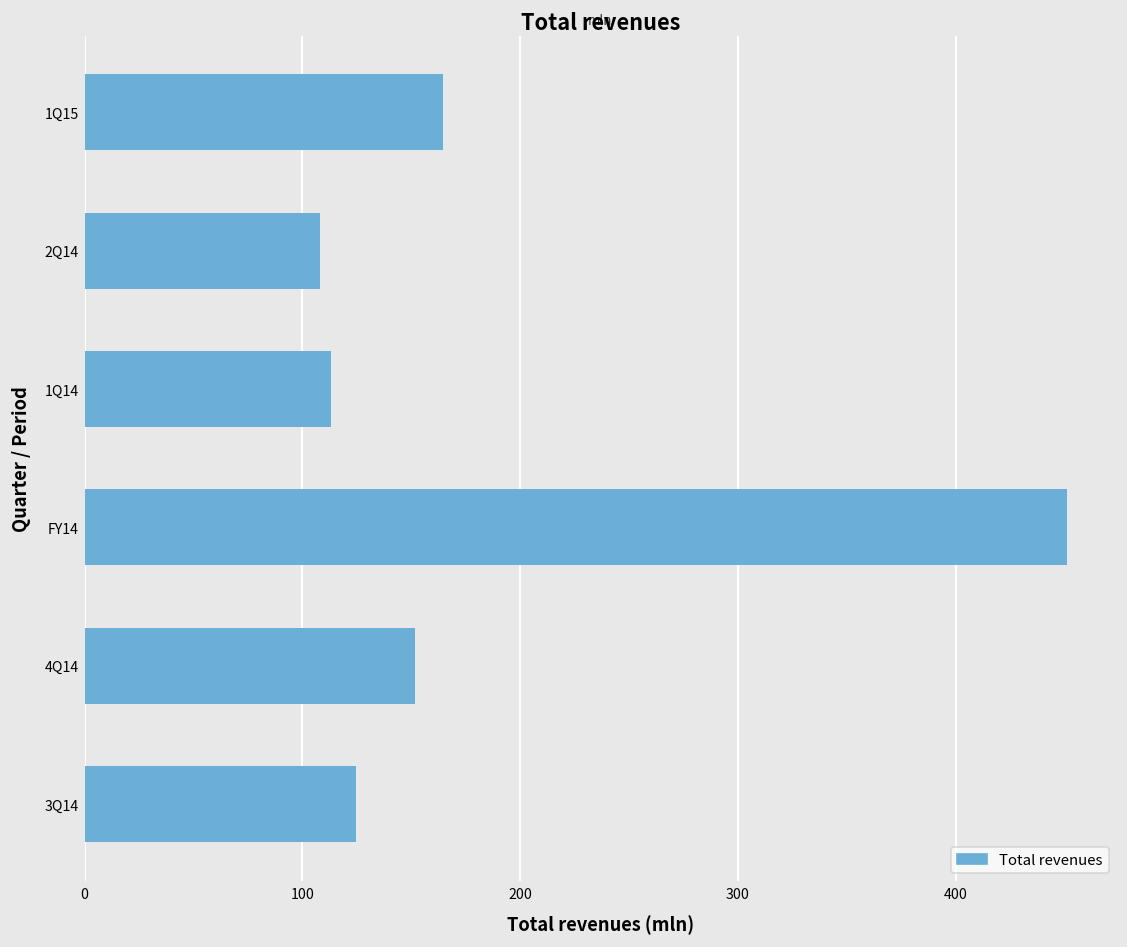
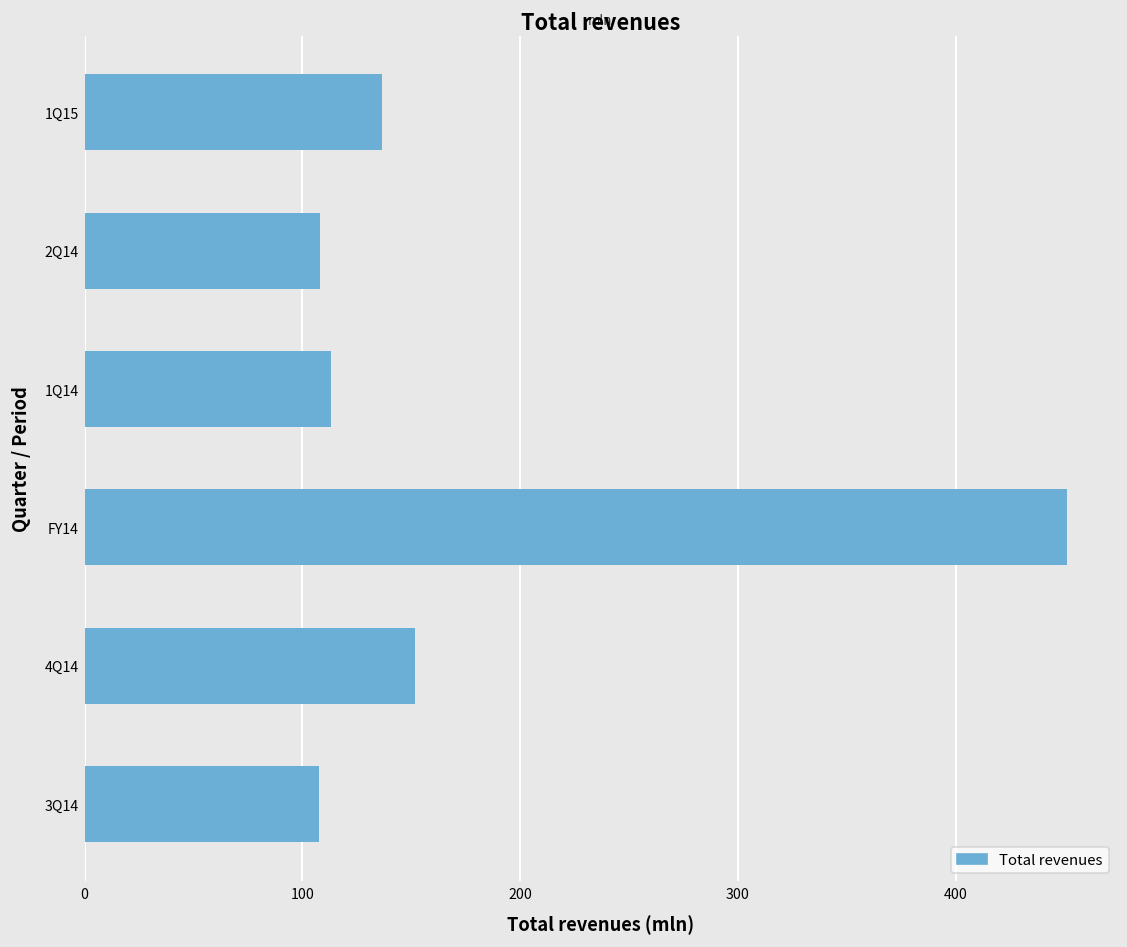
  {
-   "1Q15": 165,
+   "1Q15": 137,
    "2Q14": 108,
    "1Q14": 113,
    "FY14": 451,
    "4Q14": 152,
-   "3Q14": 125
+   "3Q14": 107
  }
